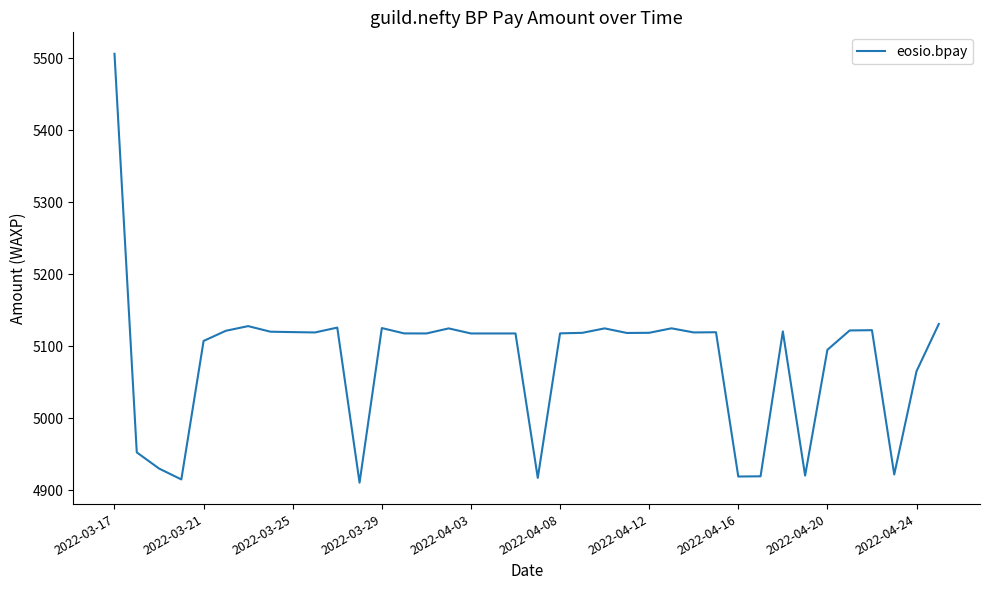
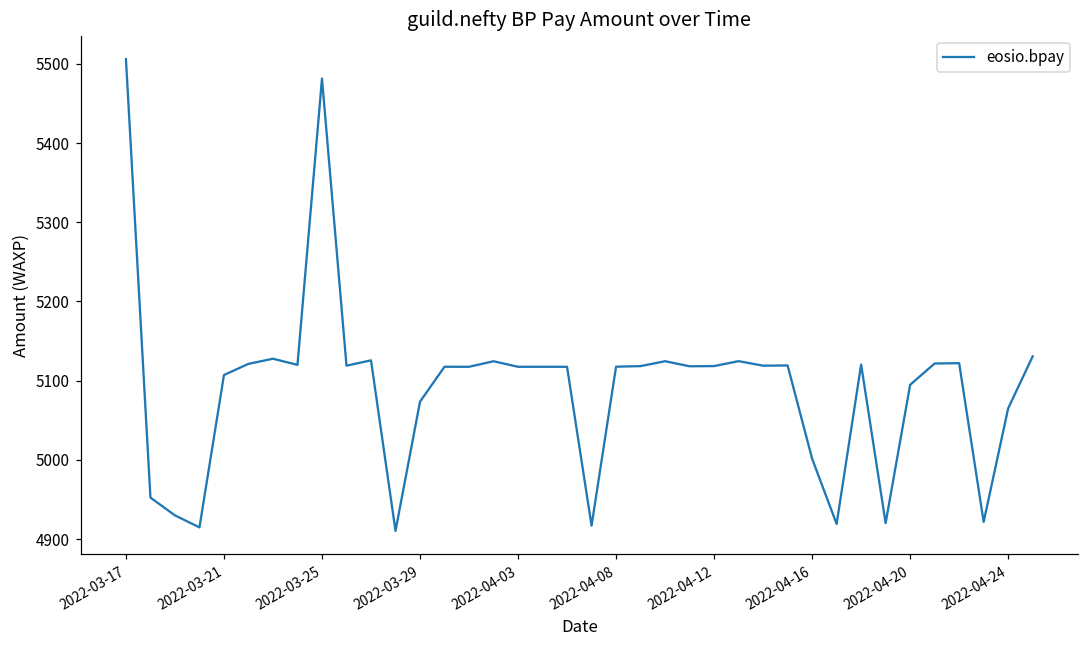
  {
    "2022-03-17": 5510,
    "2022-03-21": 5110,
-   "2022-03-25": 5120,
-   "2022-03-29": 5120,
+   "2022-03-25": 5480,
+   "2022-03-29": 5070,
    "2022-04-03": 5120,
    "2022-04-08": 5120,
    "2022-04-12": 5120,
-   "2022-04-16": 4920,
+   "2022-04-16": 5000,
    "2022-04-20": 5090,
    "2022-04-24": 5060
  }
